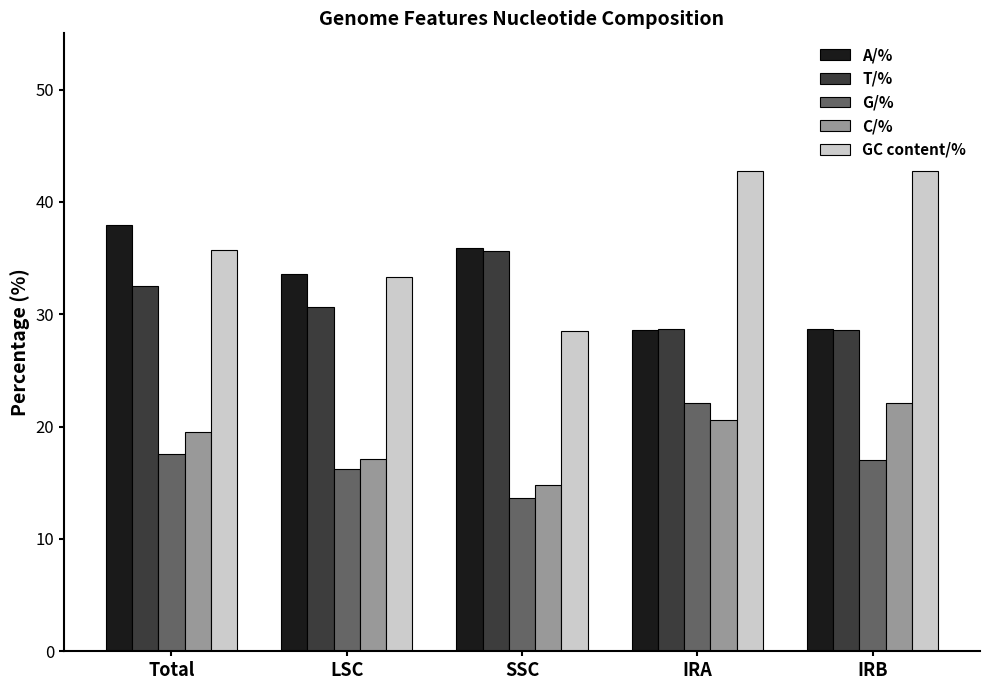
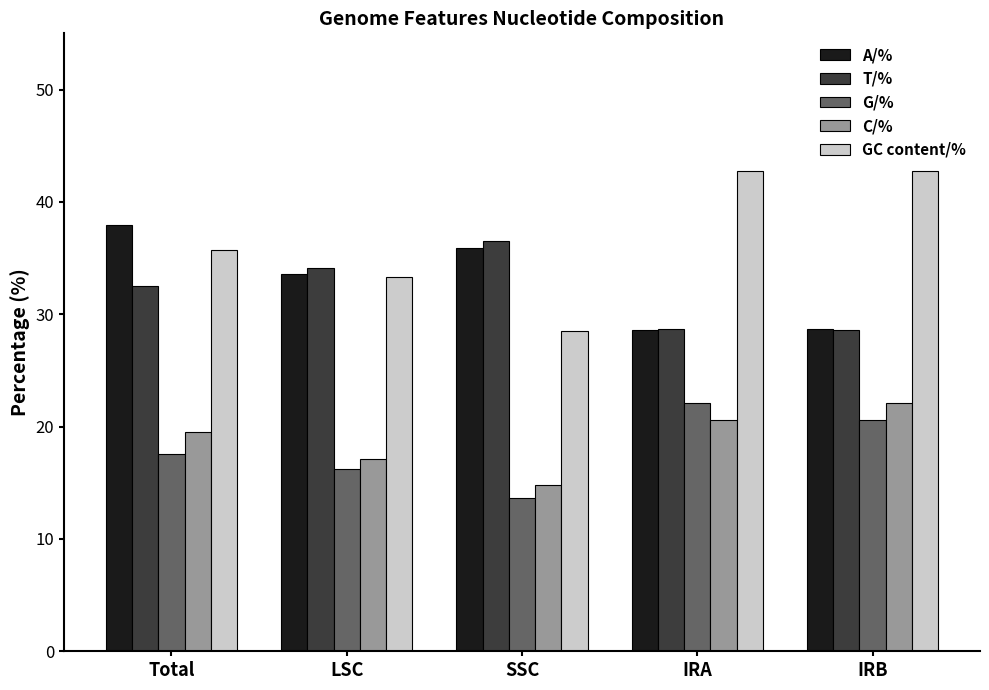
  {
    "A/%": {
      "Total": 37.9,
      "LSC": 33.6,
      "SSC": 35.9,
      "IRA": 28.6,
      "IRB": 28.7
    },
    "T/%": {
      "Total": 32.5,
-     "LSC": 30.7,
-     "SSC": 35.6,
+     "LSC": 34.1,
+     "SSC": 36.5,
      "IRA": 28.7,
      "IRB": 28.6
    },
    "G/%": {
      "Total": 17.5,
      "LSC": 16.2,
      "SSC": 13.7,
      "IRA": 22.1,
-     "IRB": 17.0
+     "IRB": 20.6
    },
    "C/%": {
      "Total": 19.5,
      "LSC": 17.2,
      "SSC": 14.8,
      "IRA": 20.6,
      "IRB": 22.1
    },
    "GC content/%": {
      "Total": 35.7,
      "LSC": 33.3,
      "SSC": 28.5,
      "IRA": 42.7,
      "IRB": 42.7
    }
  }
